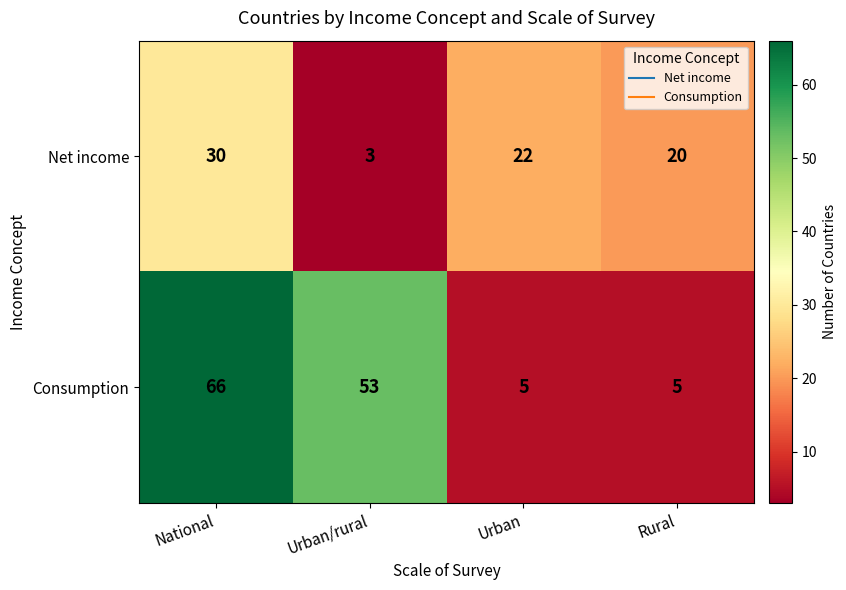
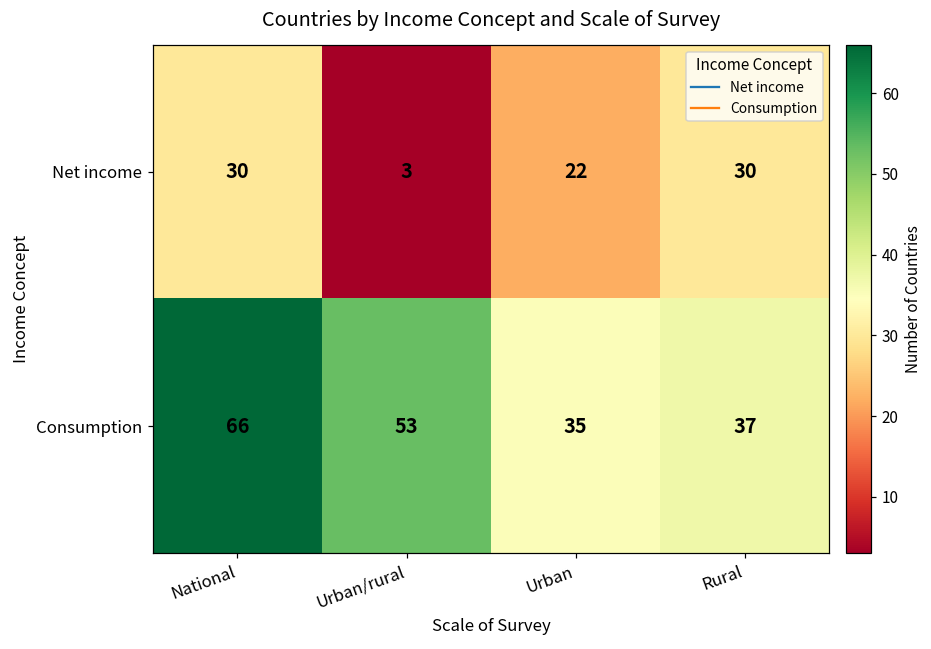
  {
    "Net income": {
      "National": 30,
      "Urban/rural": 3,
      "Urban": 22,
-     "Rural": 20
+     "Rural": 30
    },
    "Consumption": {
      "National": 66,
      "Urban/rural": 53,
-     "Urban": 5,
-     "Rural": 5
+     "Urban": 35,
+     "Rural": 37
    }
  }
